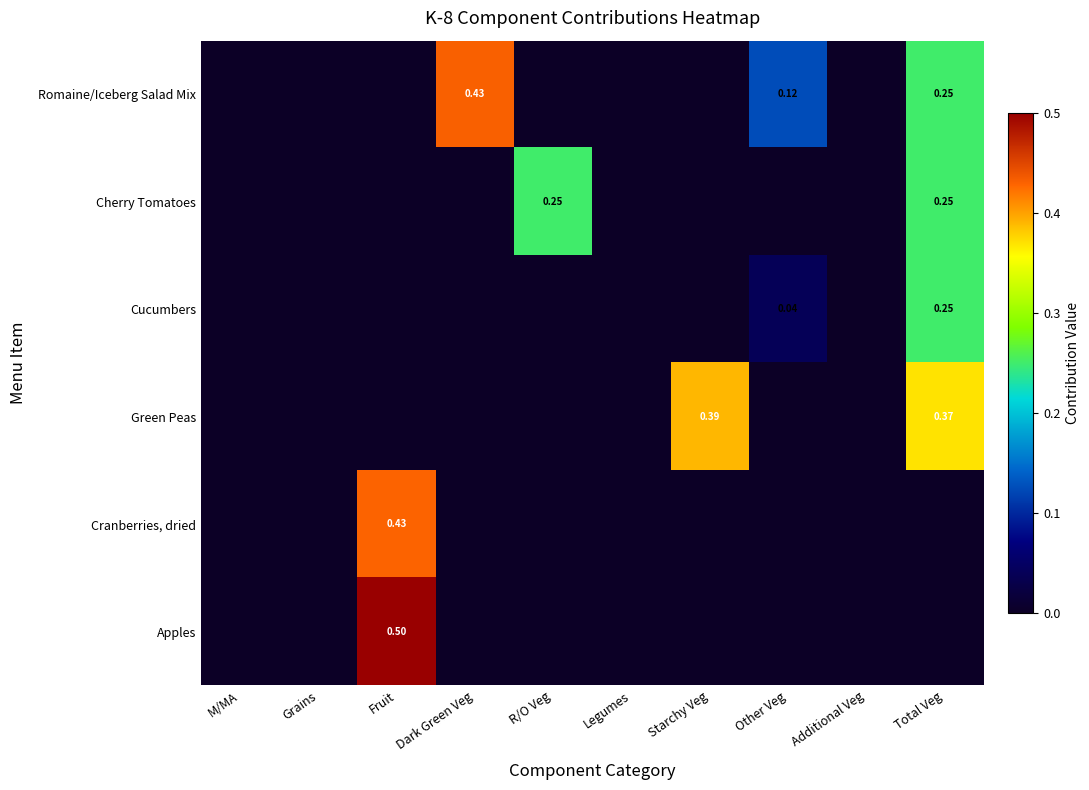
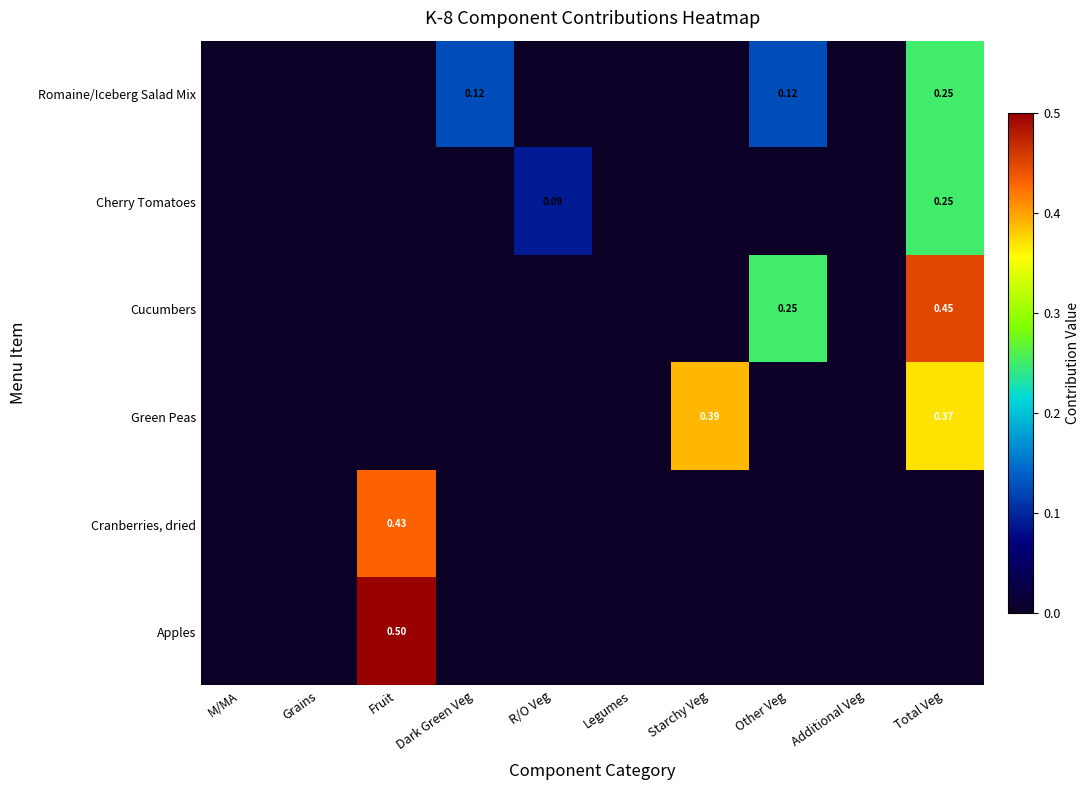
  {
    "Romaine/Iceberg Salad Mix": {
-     "Dark Green Veg": 0.43,
+     "Dark Green Veg": 0.12,
      "Other Veg": 0.12,
      "Total Veg": 0.25
    },
    "Cherry Tomatoes": {
-     "R/O Veg": 0.25,
+     "R/O Veg": 0.09,
      "Total Veg": 0.25
    },
    "Cucumbers": {
-     "Other Veg": 0.04,
-     "Total Veg": 0.25
+     "Other Veg": 0.25,
+     "Total Veg": 0.45
    },
    "Green Peas": {
      "Starchy Veg": 0.39,
      "Total Veg": 0.37
    },
    "Cranberries, dried": {
      "Fruit": 0.43
    },
    "Apples": {
      "Fruit": 0.50
    }
  }
